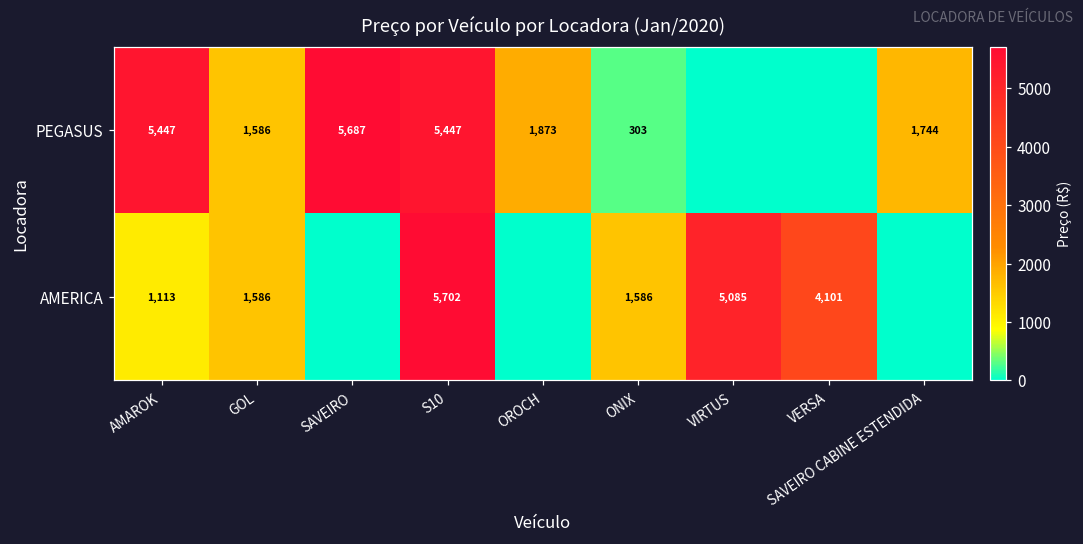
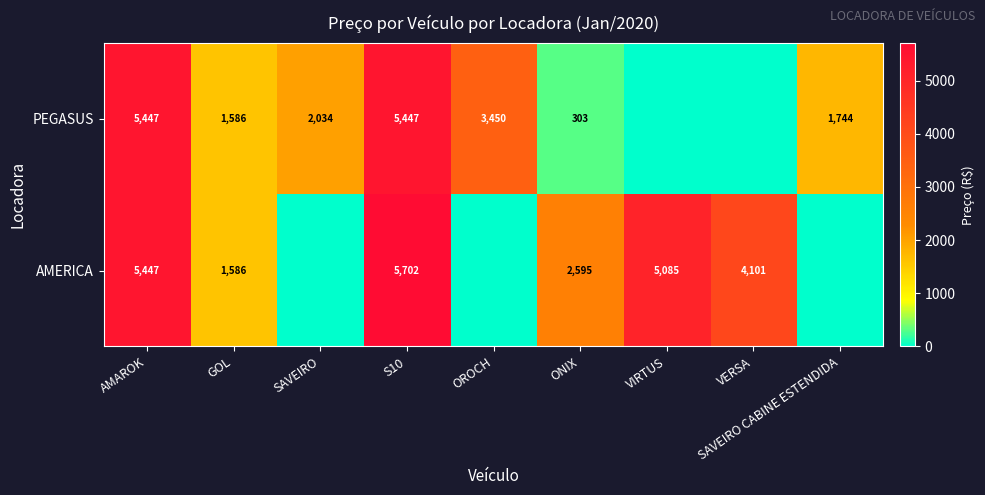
  {
    "PEGASUS": {
      "AMAROK": "5,447",
      "GOL": "1,586",
-     "SAVEIRO": "5,687",
+     "SAVEIRO": "2,034",
      "S10": "5,447",
-     "OROCH": "1,873",
+     "OROCH": "3,450",
      "ONIX": "303",
      "SAVEIRO CABINE ESTENDIDA": "1,744"
    },
    "AMERICA": {
-     "AMAROK": "1,113",
+     "AMAROK": "5,447",
      "GOL": "1,586",
      "S10": "5,702",
-     "ONIX": "1,586",
+     "ONIX": "2,595",
      "VIRTUS": "5,085",
      "VERSA": "4,101"
    }
  }
